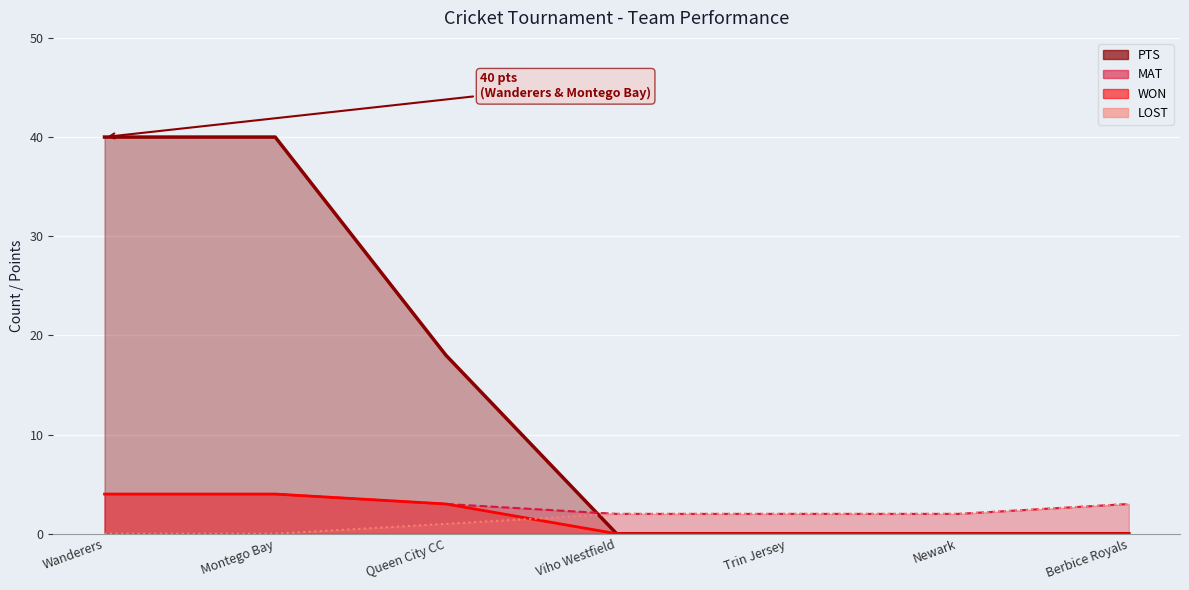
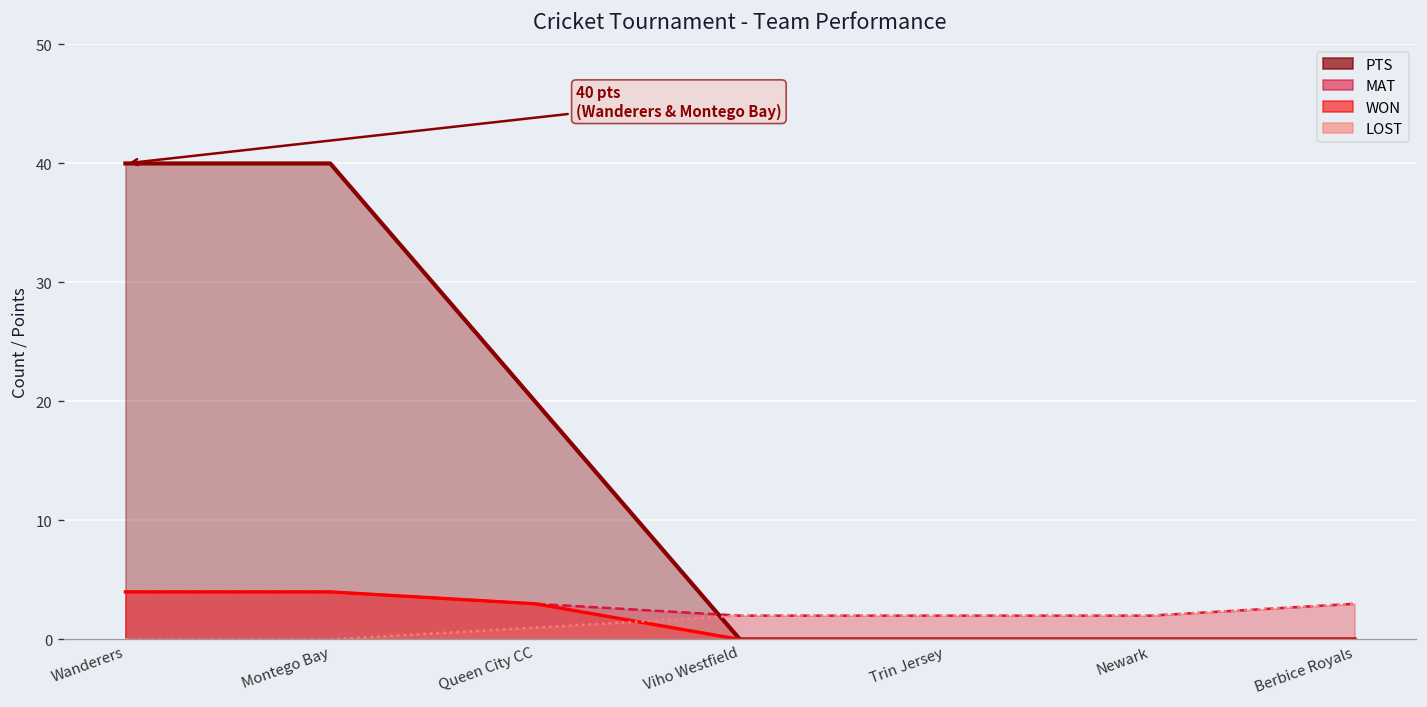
  {
    "PTS": {
      "Wanderers": 40,
-     "Queen City CC": 18
+     "Queen City CC": 20
    }
  }
